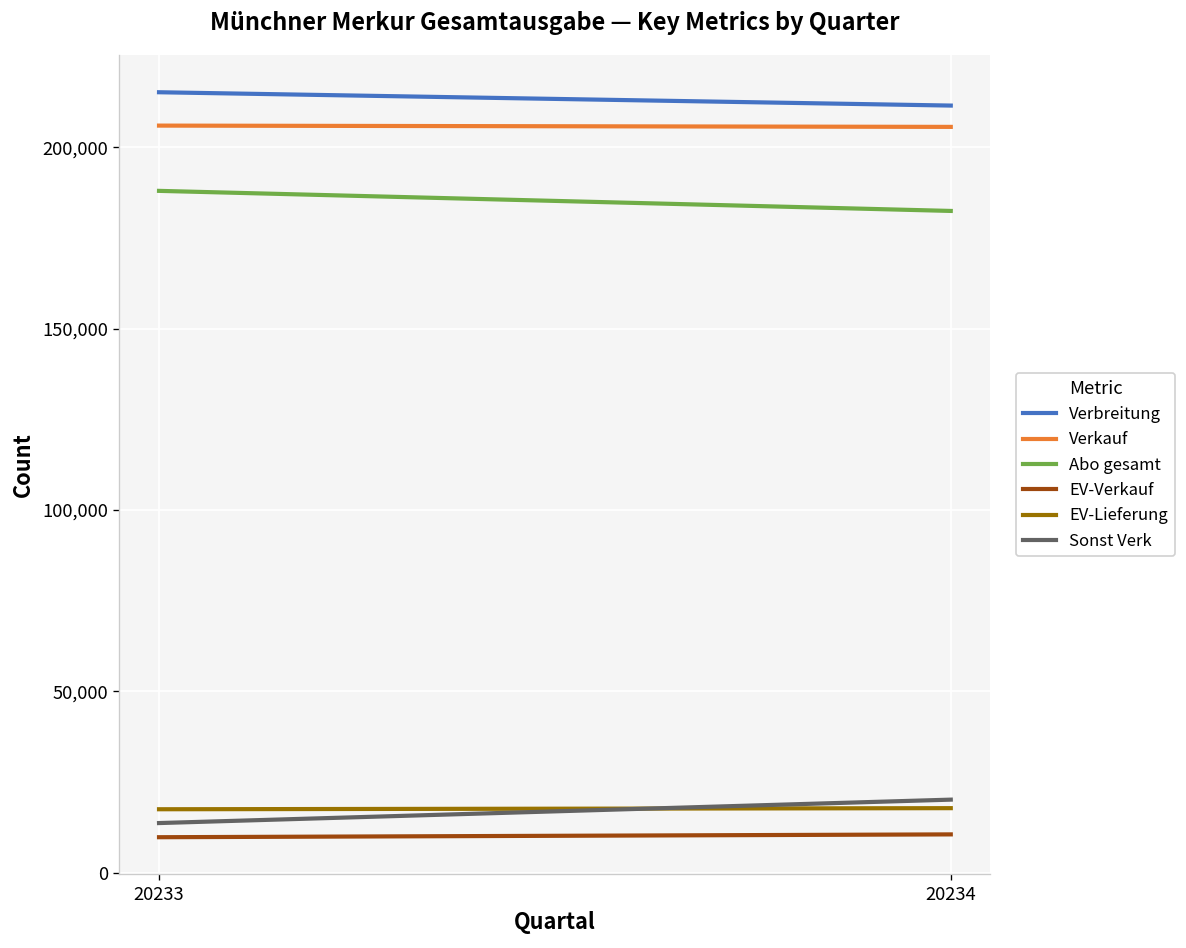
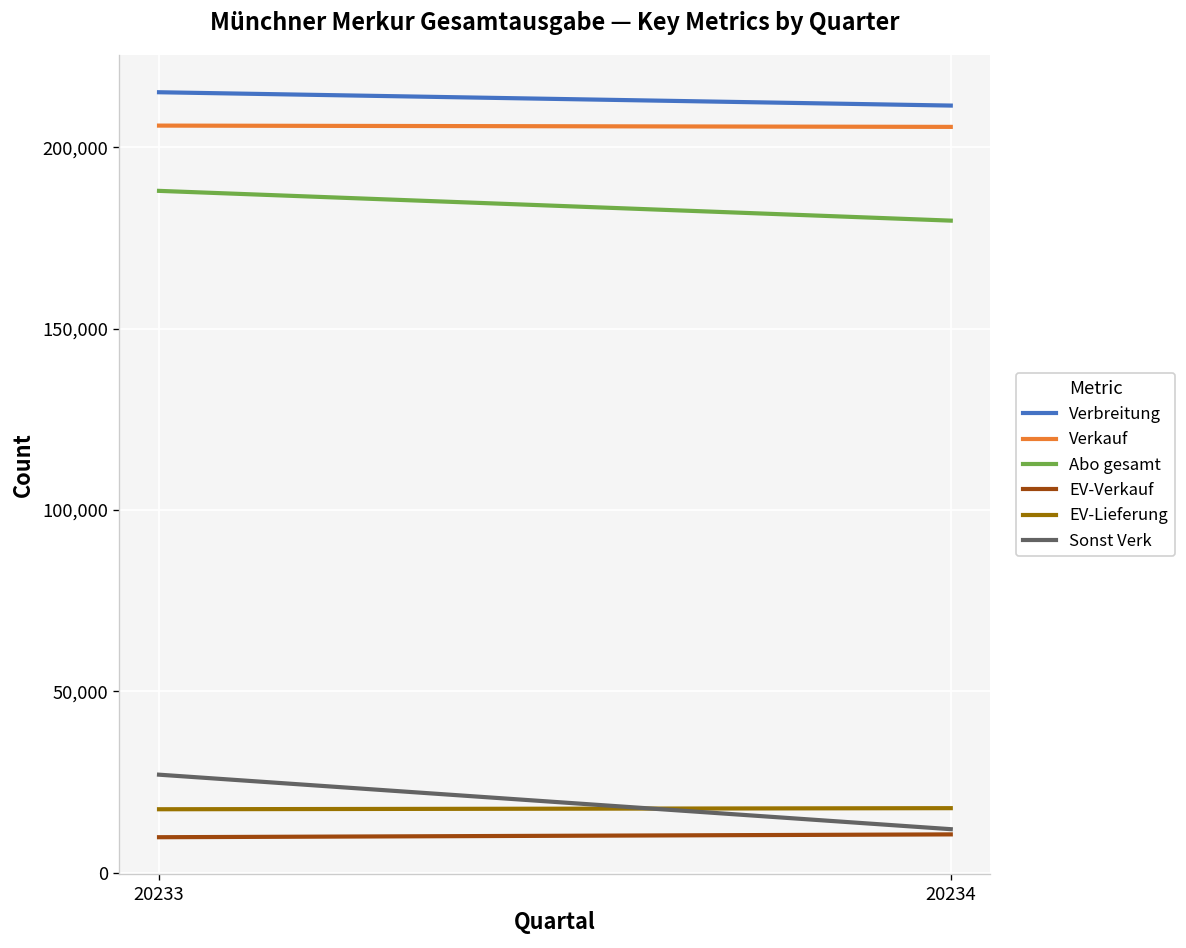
  {
    "Verbreitung": {
      "20233": "215,000",
      "20234": "211,000"
    },
    "Verkauf": {
      "20233": "206,000",
      "20234": "206,000"
    },
    "Abo gesamt": {
      "20233": "188,000",
-     "20234": "182,000"
+     "20234": "180,000"
    },
    "Sonst Verk": {
-     "20233": "14,000",
-     "20234": "20,000"
+     "20233": "27,000",
+     "20234": "12,000"
    }
  }
